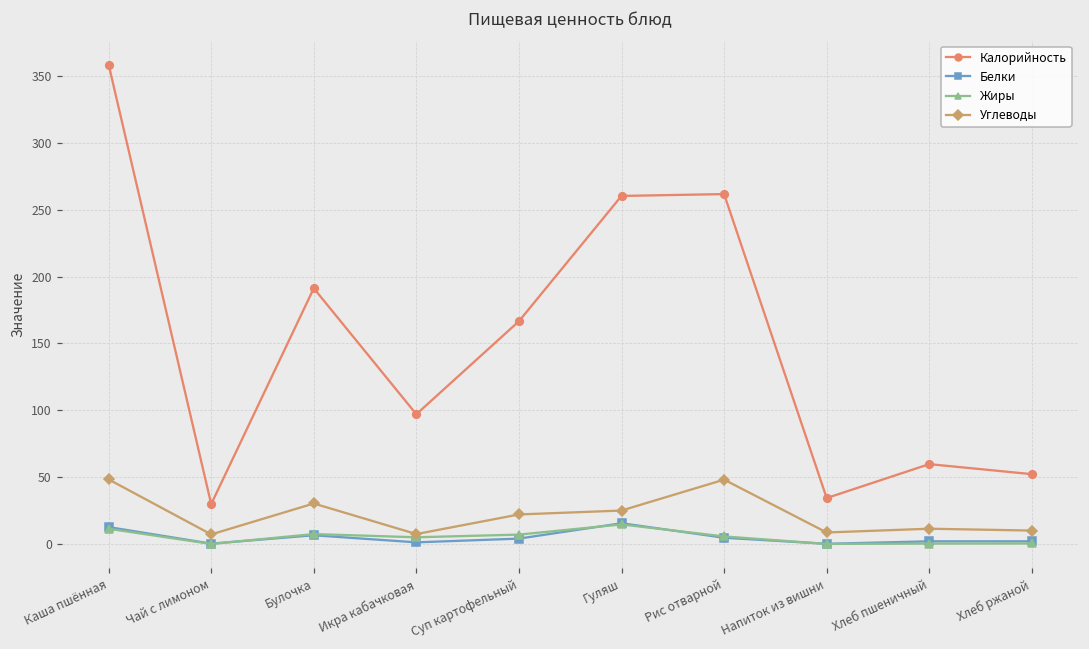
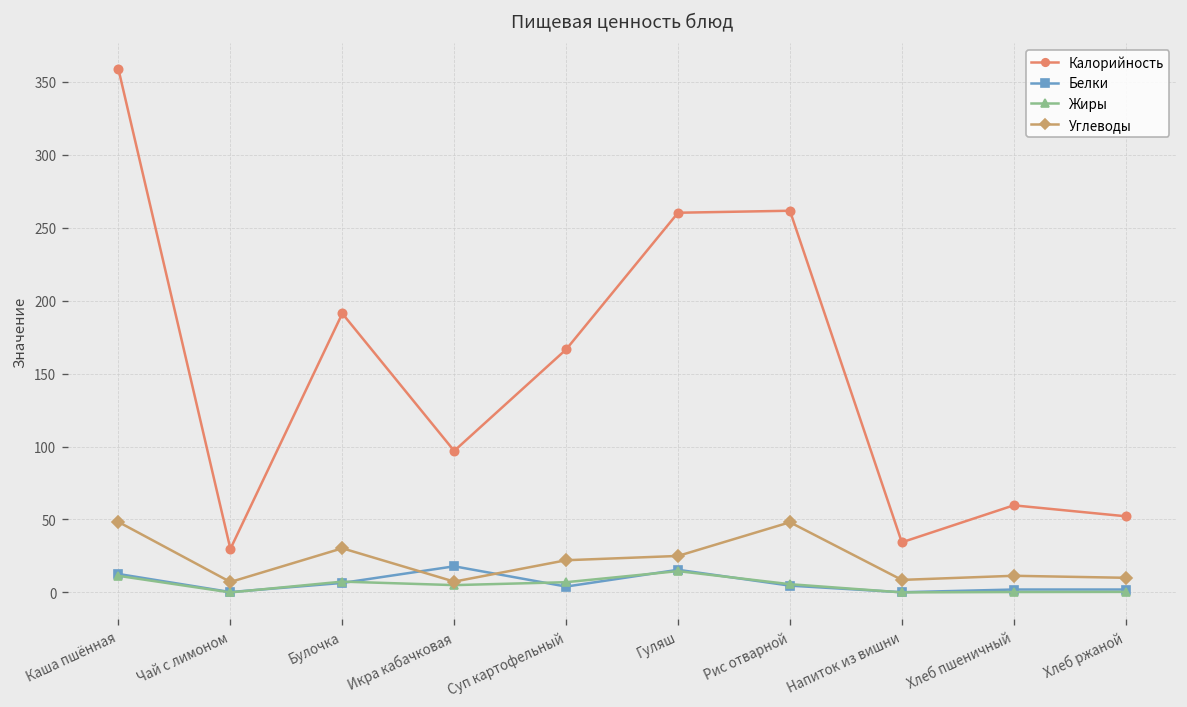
  {
    "Белки": {
-     "Икра кабачковая": 1,
+     "Икра кабачковая": 18,
      "Суп картофельный": 4
    },
    "Жиры": {
      "Икра кабачковая": 5,
      "Суп картофельный": 7
    }
  }
